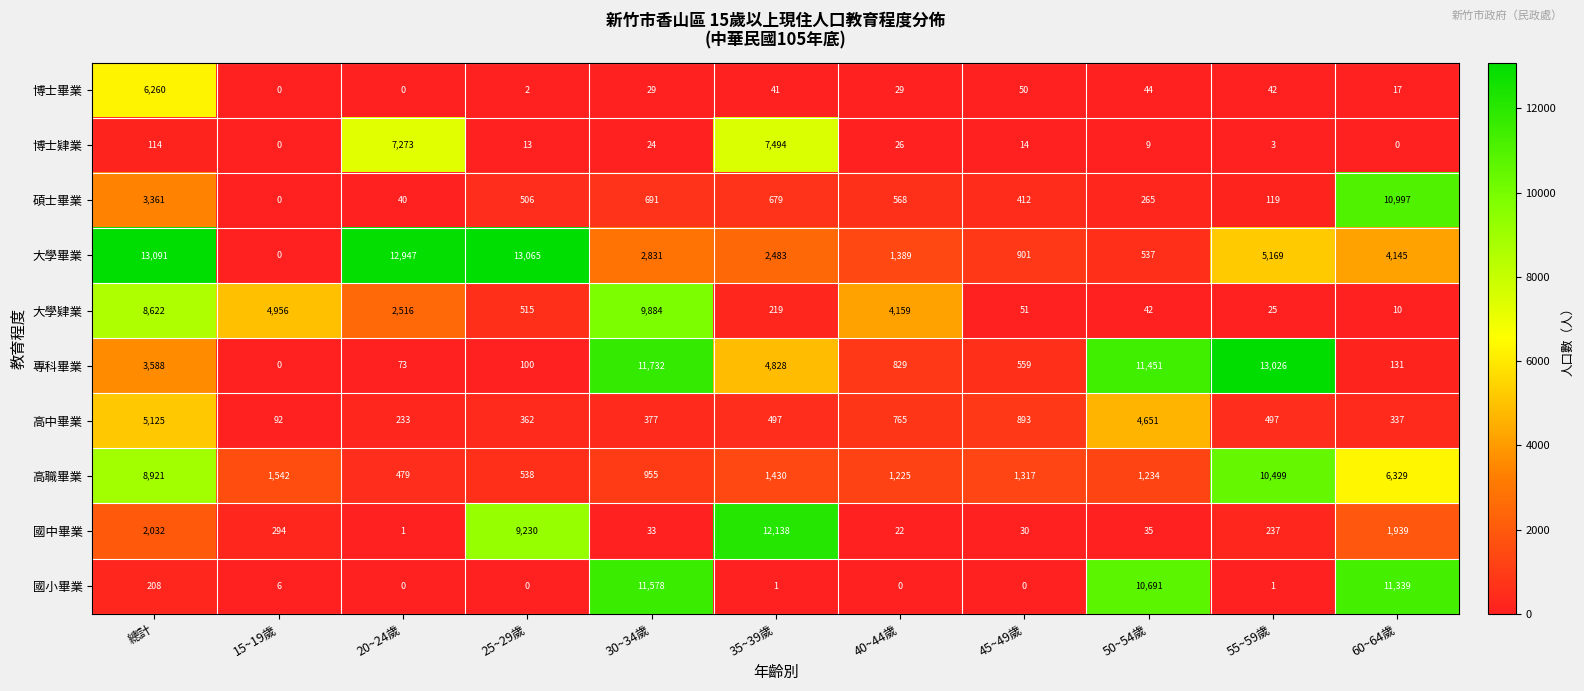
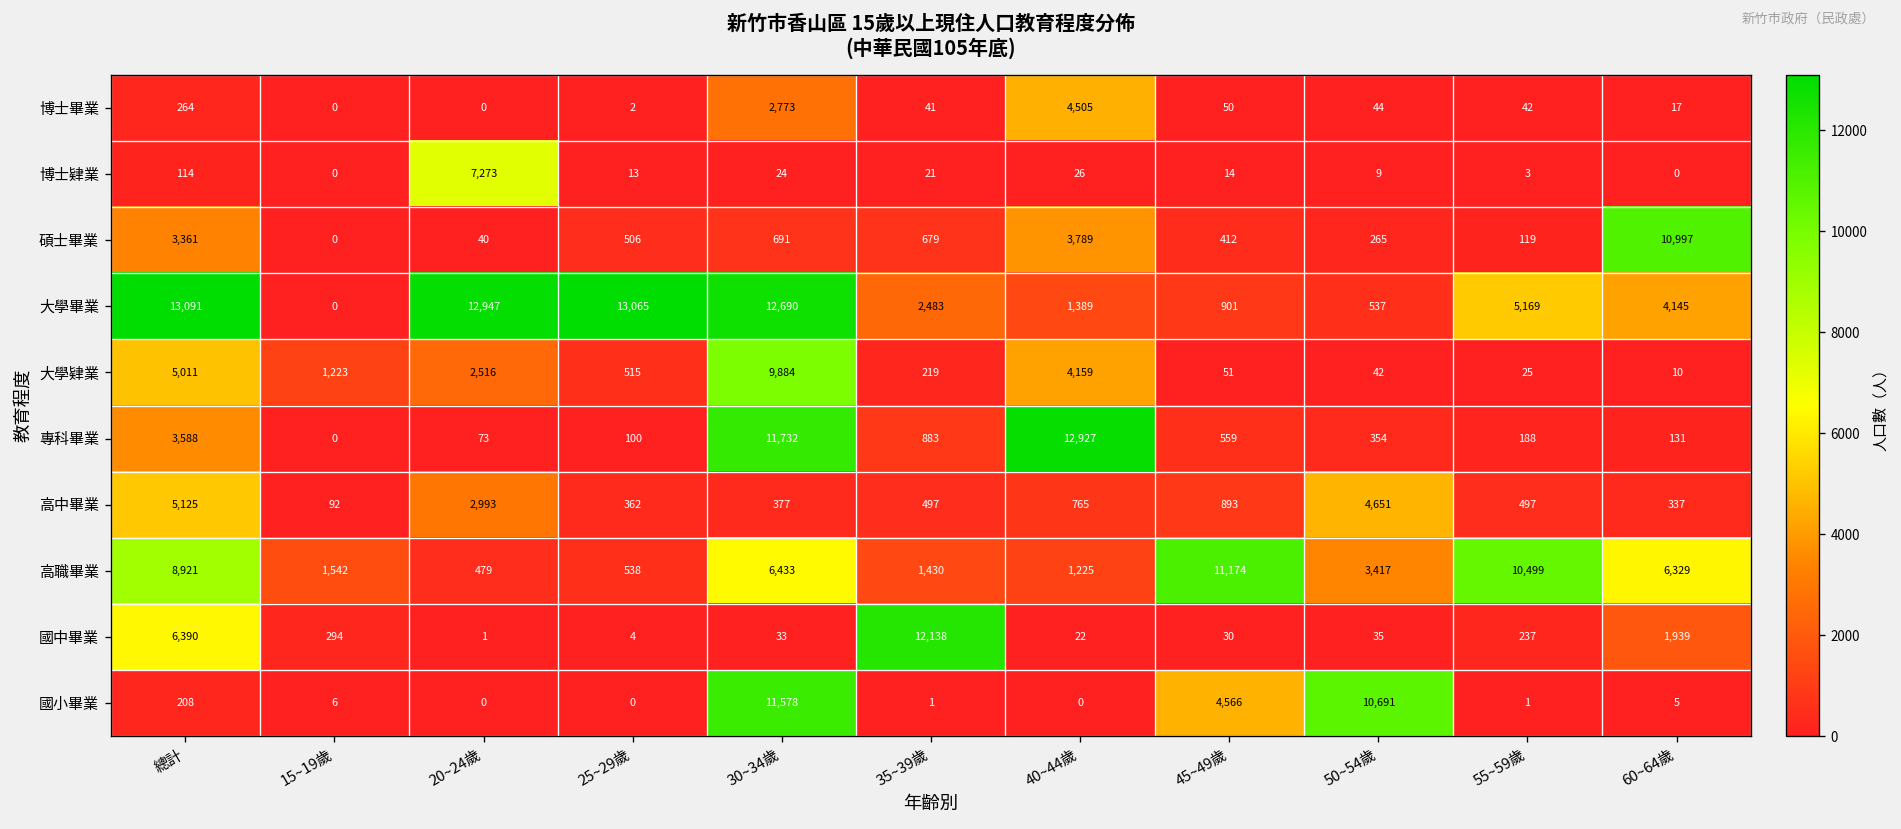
  {
    "博士畢業": {
-     "總計": "6,260",
+     "總計": "264",
      "15~19歲": "0",
      "20~24歲": "0",
      "25~29歲": "2",
-     "30~34歲": "29",
+     "30~34歲": "2,773",
      "35~39歲": "41",
-     "40~44歲": "29",
+     "40~44歲": "4,505",
      "45~49歲": "50",
      "50~54歲": "44",
      "55~59歲": "42",
      "60~64歲": "17"
    },
    "博士肄業": {
      "總計": "114",
      "15~19歲": "0",
      "20~24歲": "7,273",
      "25~29歲": "13",
      "30~34歲": "24",
-     "35~39歲": "7,494",
+     "35~39歲": "21",
      "40~44歲": "26",
      "45~49歲": "14",
      "50~54歲": "9",
      "55~59歲": "3",
      "60~64歲": "0"
    },
    "碩士畢業": {
      "總計": "3,361",
      "15~19歲": "0",
      "20~24歲": "40",
      "25~29歲": "506",
      "30~34歲": "691",
      "35~39歲": "679",
-     "40~44歲": "568",
+     "40~44歲": "3,789",
      "45~49歲": "412",
      "50~54歲": "265",
      "55~59歲": "119",
      "60~64歲": "10,997"
    },
    "大學畢業": {
      "總計": "13,091",
      "15~19歲": "0",
      "20~24歲": "12,947",
      "25~29歲": "13,065",
-     "30~34歲": "2,831",
+     "30~34歲": "12,690",
      "35~39歲": "2,483",
      "40~44歲": "1,389",
      "45~49歲": "901",
      "50~54歲": "537",
      "55~59歲": "5,169",
      "60~64歲": "4,145"
    },
    "大學肄業": {
-     "總計": "8,622",
-     "15~19歲": "4,956",
+     "總計": "5,011",
+     "15~19歲": "1,223",
      "20~24歲": "2,516",
      "25~29歲": "515",
      "30~34歲": "9,884",
      "35~39歲": "219",
      "40~44歲": "4,159",
      "45~49歲": "51",
      "50~54歲": "42",
      "55~59歲": "25",
      "60~64歲": "10"
    },
    "專科畢業": {
      "總計": "3,588",
      "15~19歲": "0",
      "20~24歲": "73",
      "25~29歲": "100",
      "30~34歲": "11,732",
-     "35~39歲": "4,828",
-     "40~44歲": "829",
+     "35~39歲": "883",
+     "40~44歲": "12,927",
      "45~49歲": "559",
-     "50~54歲": "11,451",
-     "55~59歲": "13,026",
+     "50~54歲": "354",
+     "55~59歲": "188",
      "60~64歲": "131"
    },
    "高中畢業": {
      "總計": "5,125",
      "15~19歲": "92",
-     "20~24歲": "233",
+     "20~24歲": "2,993",
      "25~29歲": "362",
      "30~34歲": "377",
      "35~39歲": "497",
      "40~44歲": "765",
      "45~49歲": "893",
      "50~54歲": "4,651",
      "55~59歲": "497",
      "60~64歲": "337"
    },
    "高職畢業": {
      "總計": "8,921",
      "15~19歲": "1,542",
      "20~24歲": "479",
      "25~29歲": "538",
-     "30~34歲": "955",
+     "30~34歲": "6,433",
      "35~39歲": "1,430",
      "40~44歲": "1,225",
-     "45~49歲": "1,317",
-     "50~54歲": "1,234",
+     "45~49歲": "11,174",
+     "50~54歲": "3,417",
      "55~59歲": "10,499",
      "60~64歲": "6,329"
    },
    "國中畢業": {
-     "總計": "2,032",
+     "總計": "6,390",
      "15~19歲": "294",
      "20~24歲": "1",
-     "25~29歲": "9,230",
+     "25~29歲": "4",
      "30~34歲": "33",
      "35~39歲": "12,138",
      "40~44歲": "22",
      "45~49歲": "30",
      "50~54歲": "35",
      "55~59歲": "237",
      "60~64歲": "1,939"
    },
    "國小畢業": {
      "總計": "208",
      "15~19歲": "6",
      "20~24歲": "0",
      "25~29歲": "0",
      "30~34歲": "11,578",
      "35~39歲": "1",
      "40~44歲": "0",
-     "45~49歲": "0",
+     "45~49歲": "4,566",
      "50~54歲": "10,691",
      "55~59歲": "1",
-     "60~64歲": "11,339"
+     "60~64歲": "5"
    }
  }
